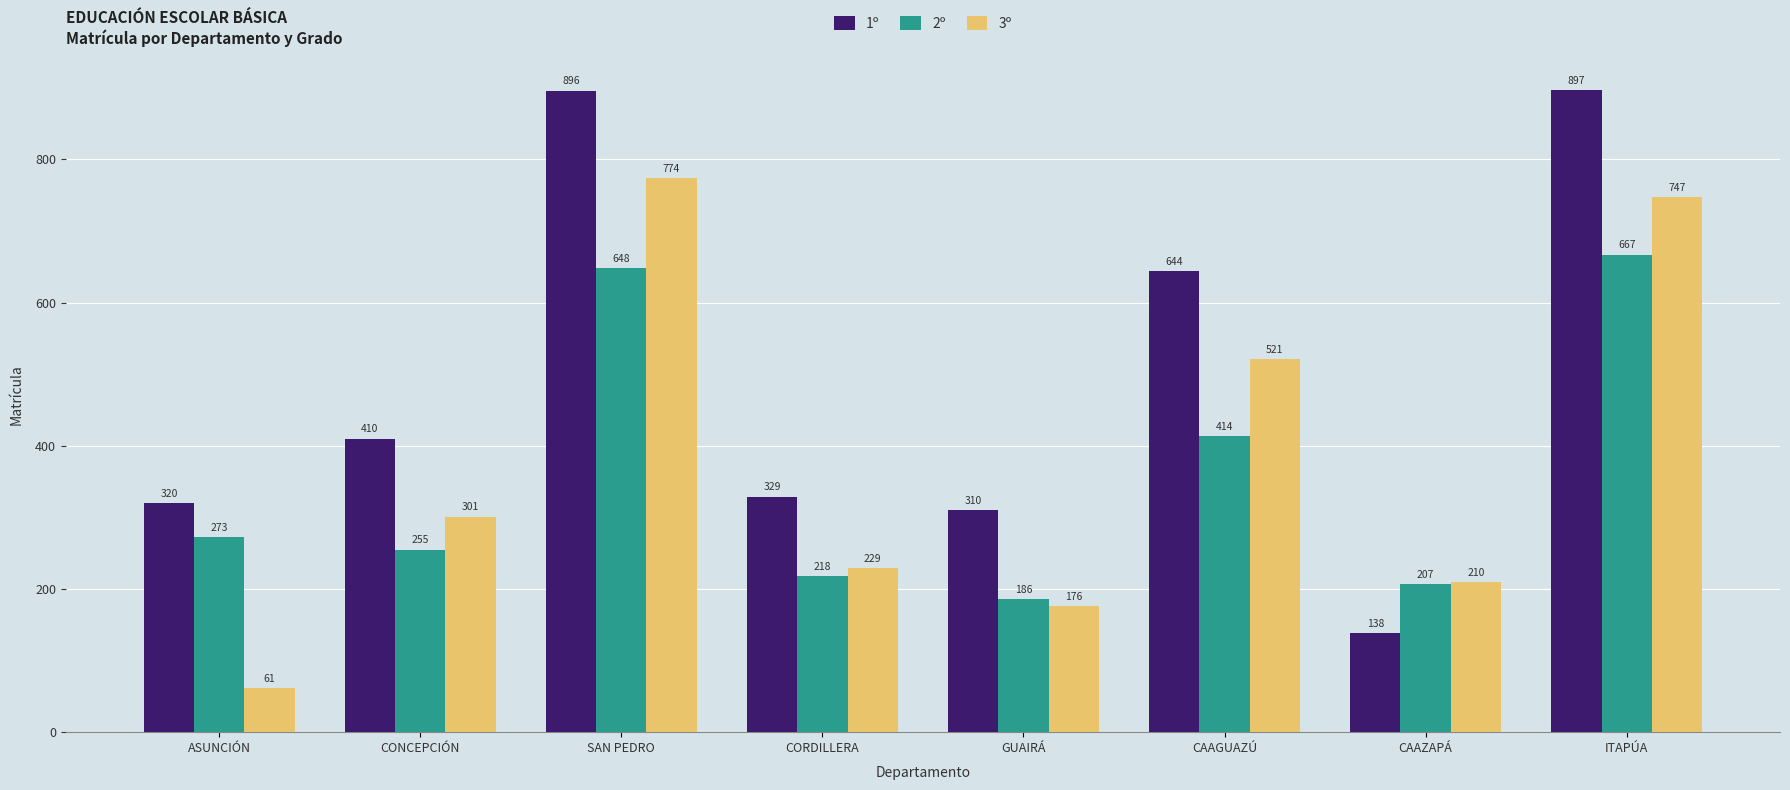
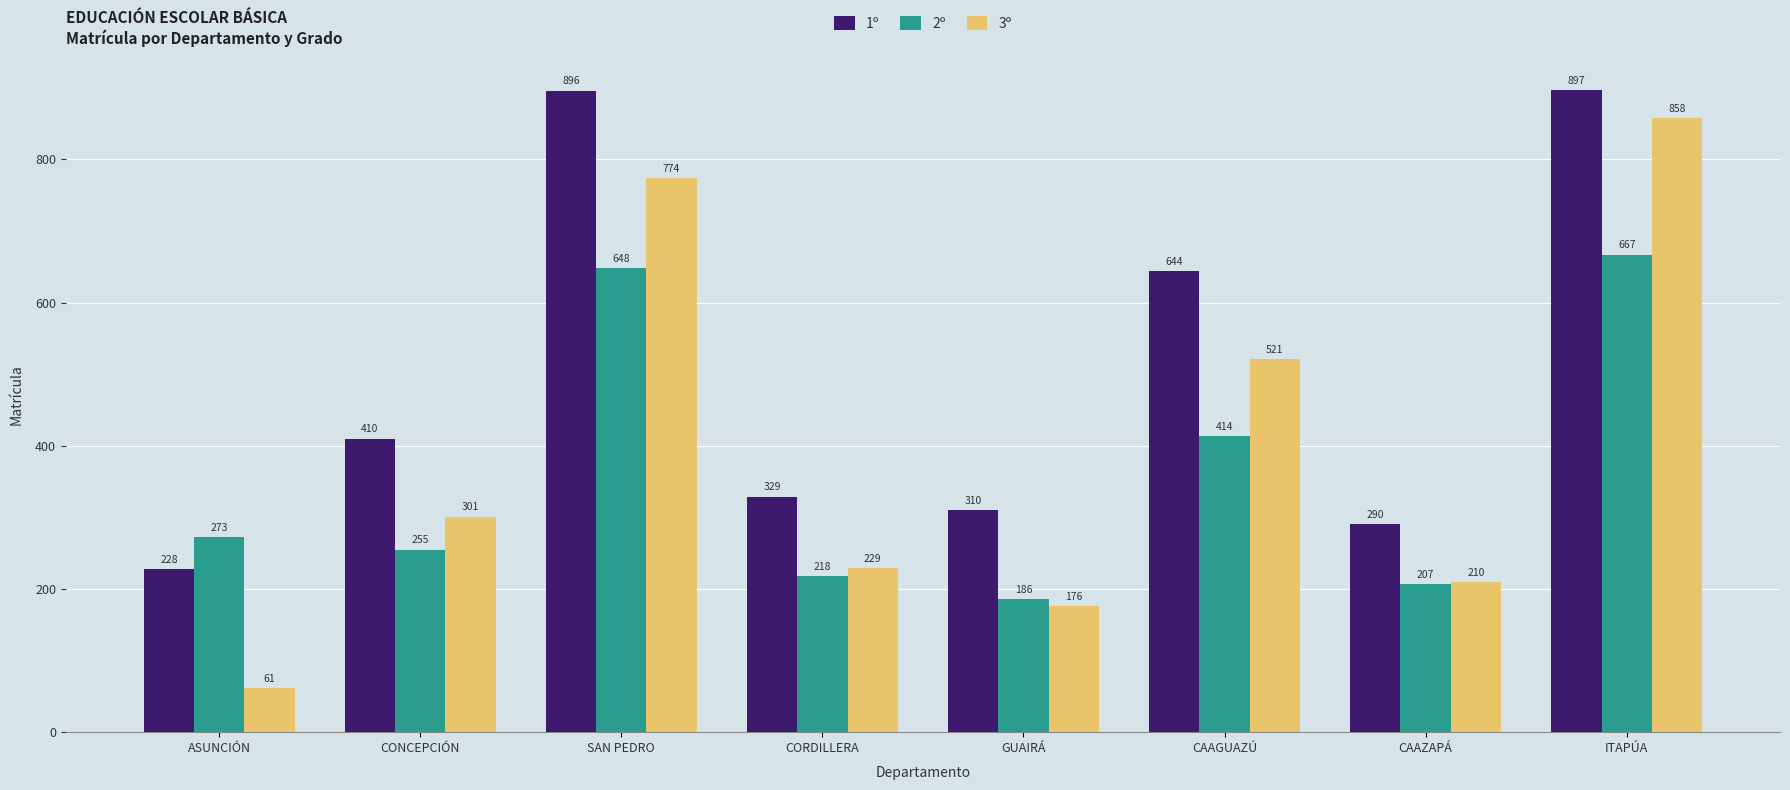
  {
    "1º": {
-     "ASUNCIÓN": 320,
+     "ASUNCIÓN": 228,
      "CONCEPCIÓN": 410,
      "SAN PEDRO": 896,
      "CORDILLERA": 329,
      "GUAIRÁ": 310,
      "CAAGUAZÚ": 644,
-     "CAAZAPÁ": 138,
+     "CAAZAPÁ": 290,
      "ITAPÚA": 897
    },
    "2º": {
      "ASUNCIÓN": 273,
      "CONCEPCIÓN": 255,
      "SAN PEDRO": 648,
      "CORDILLERA": 218,
      "GUAIRÁ": 186,
      "CAAGUAZÚ": 414,
      "CAAZAPÁ": 207,
      "ITAPÚA": 667
    },
    "3º": {
      "ASUNCIÓN": 61,
      "CONCEPCIÓN": 301,
      "SAN PEDRO": 774,
      "CORDILLERA": 229,
      "GUAIRÁ": 176,
      "CAAGUAZÚ": 521,
      "CAAZAPÁ": 210,
-     "ITAPÚA": 747
+     "ITAPÚA": 858
    }
  }
